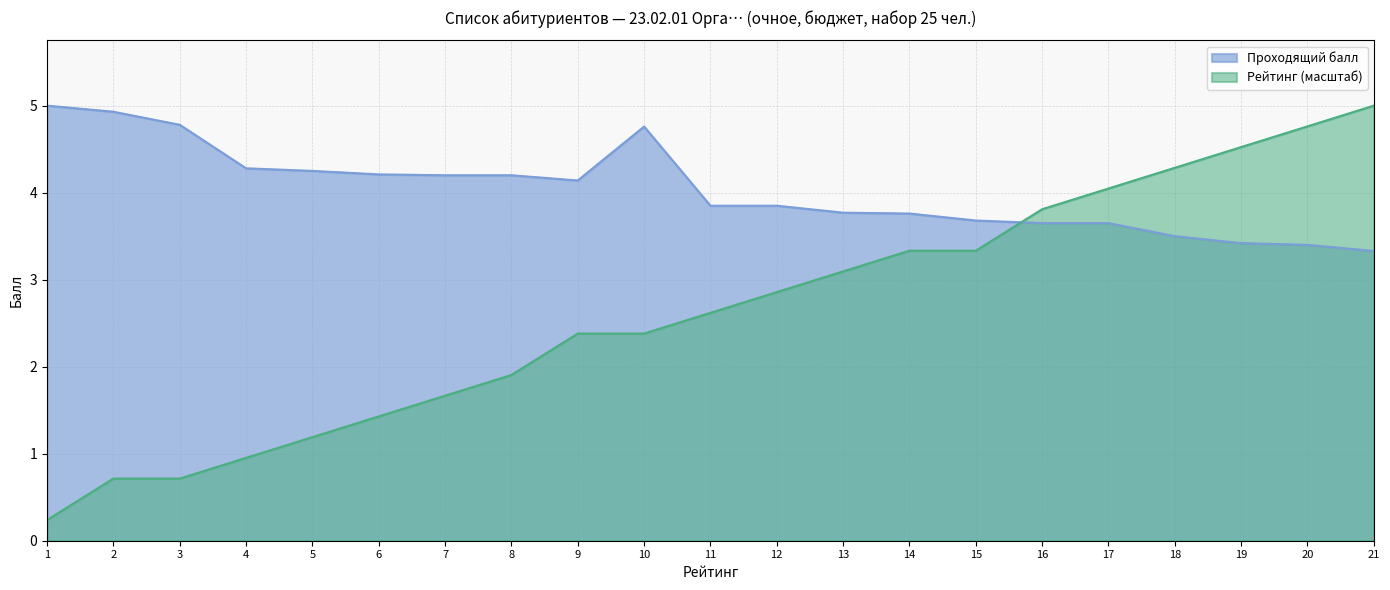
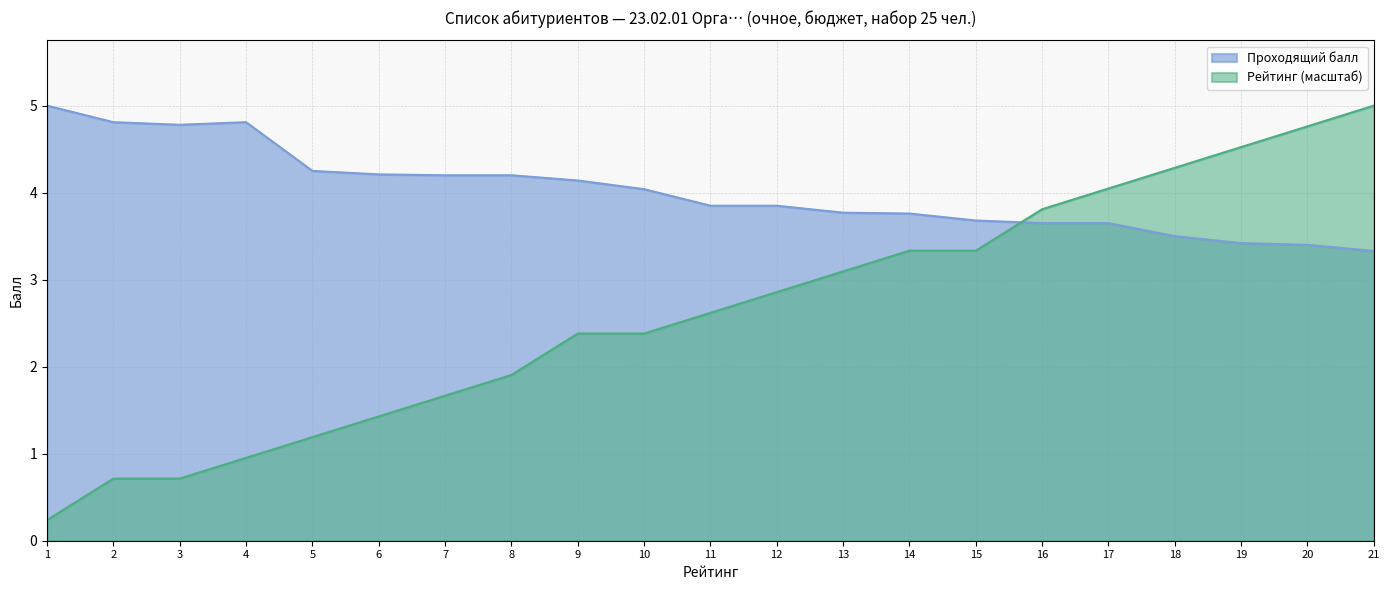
  {
    "Проходящий балл": {
      "1": 5.0,
-     "2": 4.9,
+     "2": 4.8,
      "3": 4.8,
-     "4": 4.3,
+     "4": 4.8,
      "5": 4.3,
      "6": 4.2,
      "7": 4.2,
      "8": 4.2,
      "9": 4.1,
-     "10": 4.8,
+     "10": 4.0,
      "11": 3.9,
      "12": 3.9,
      "13": 3.8,
      "14": 3.8,
      "15": 3.7,
      "16": 3.7,
      "17": 3.7,
      "18": 3.5,
      "19": 3.4,
      "20": 3.4,
      "21": 3.3
    },
    "Рейтинг (масштаб)": {
      "1": 0.2,
      "2": 0.7,
      "3": 0.7,
      "4": 1.0,
      "5": 1.2,
      "6": 1.4,
      "7": 1.7,
      "8": 1.9,
      "9": 2.4,
      "10": 2.4,
      "11": 2.6,
      "12": 2.9,
      "13": 3.1,
      "14": 3.3,
      "15": 3.3,
      "16": 3.8,
      "17": 4.0,
      "18": 4.3,
      "19": 4.5,
      "20": 4.8,
      "21": 5.0
    }
  }
